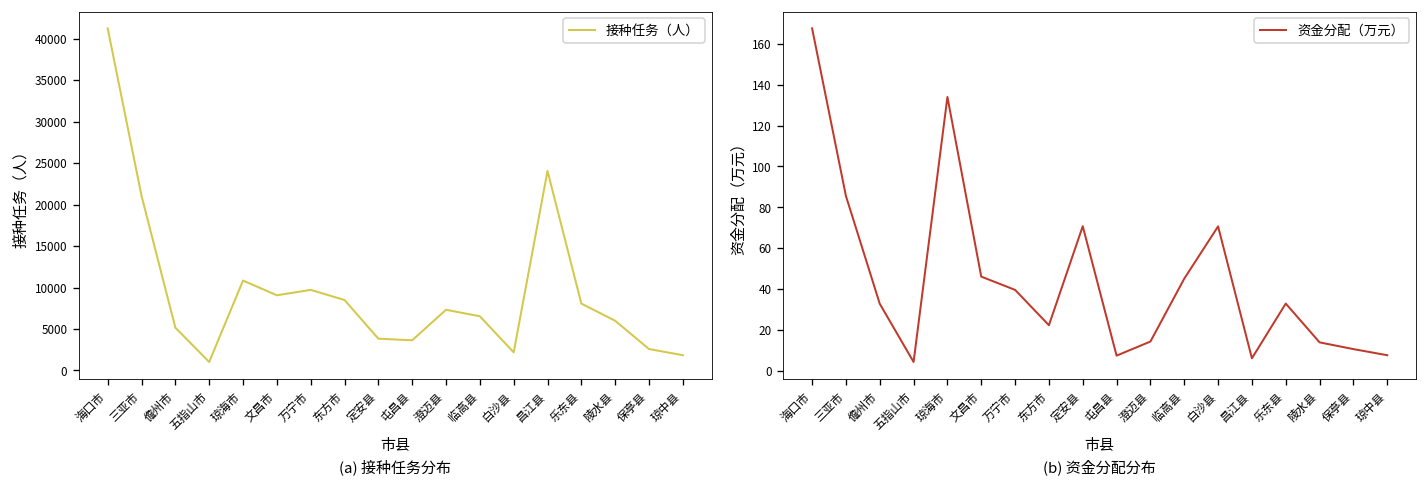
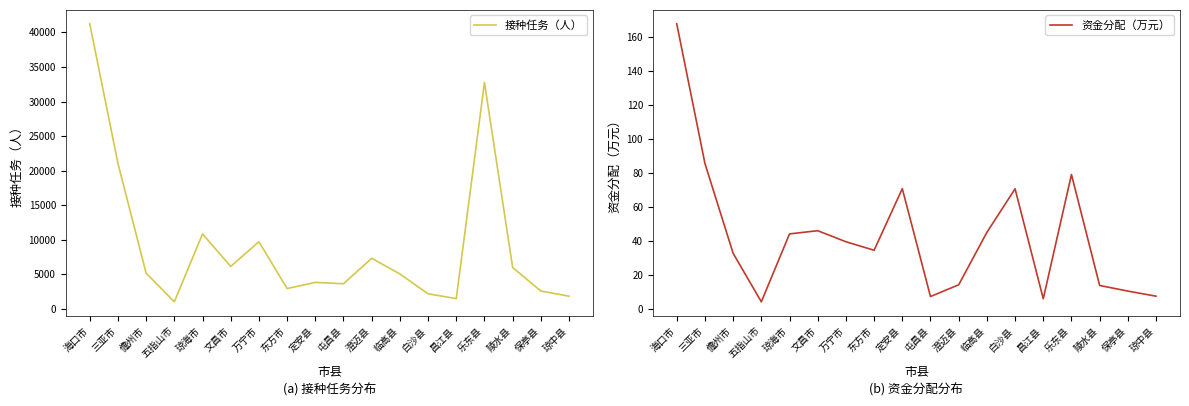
  {
    "(a) 接种任务分布": {
      "海口市": 41000,
      "三亚市": 21000,
      "儋州市": 5000,
      "五指山市": 1000,
      "琼海市": 11000,
-     "文昌市": 9000,
+     "文昌市": 6000,
      "万宁市": 10000,
-     "东方市": 8000,
+     "东方市": 3000,
      "定安县": 4000,
      "屯昌县": 4000,
      "澄迈县": 7000,
-     "临高县": 7000,
+     "临高县": 5000,
      "白沙县": 2000,
-     "昌江县": 24000,
-     "乐东县": 8000,
+     "昌江县": 1000,
+     "乐东县": 33000,
      "陵水县": 6000,
      "保亭县": 3000,
      "琼中县": 2000
    },
    "(b) 资金分配分布": {
      "海口市": 168,
      "三亚市": 86,
      "儋州市": 33,
      "五指山市": 4,
-     "琼海市": 134,
+     "琼海市": 44,
      "文昌市": 46,
      "万宁市": 40,
-     "东方市": 22,
+     "东方市": 35,
      "定安县": 71,
      "屯昌县": 7,
      "澄迈县": 14,
      "临高县": 45,
      "白沙县": 71,
      "昌江县": 6,
-     "乐东县": 33,
+     "乐东县": 79,
      "陵水县": 14,
      "保亭县": 11,
      "琼中县": 8
    }
  }
